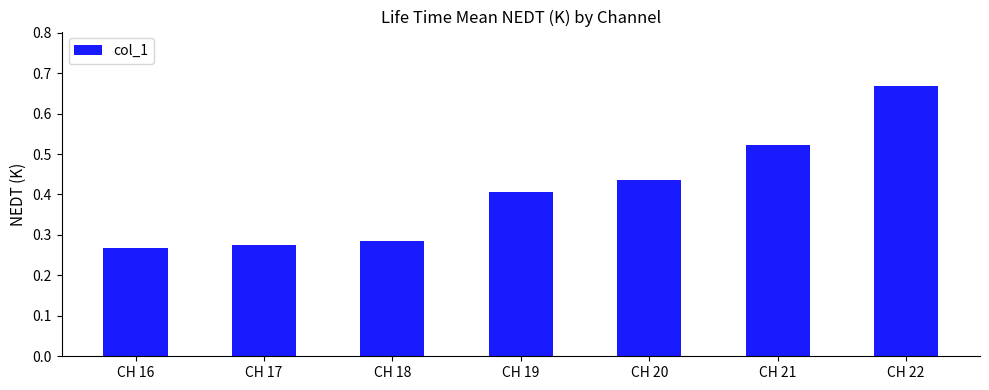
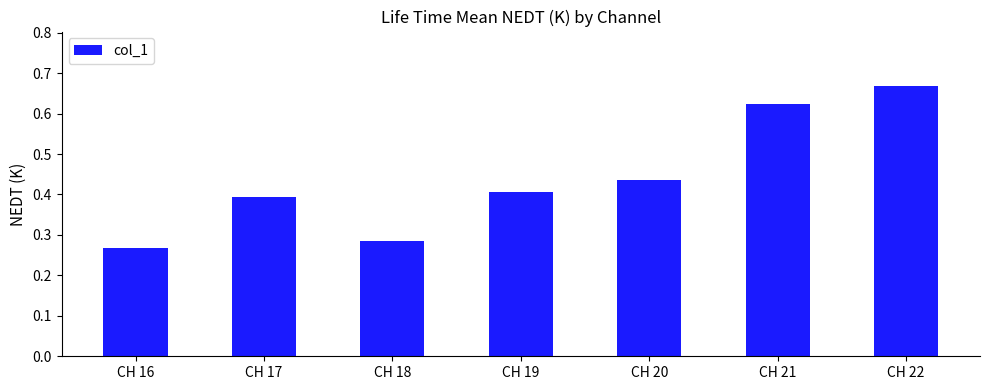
  {
    "CH 16": 0.27,
-   "CH 17": 0.28,
+   "CH 17": 0.39,
    "CH 18": 0.29,
    "CH 19": 0.41,
    "CH 20": 0.44,
-   "CH 21": 0.52,
+   "CH 21": 0.62,
    "CH 22": 0.67
  }
